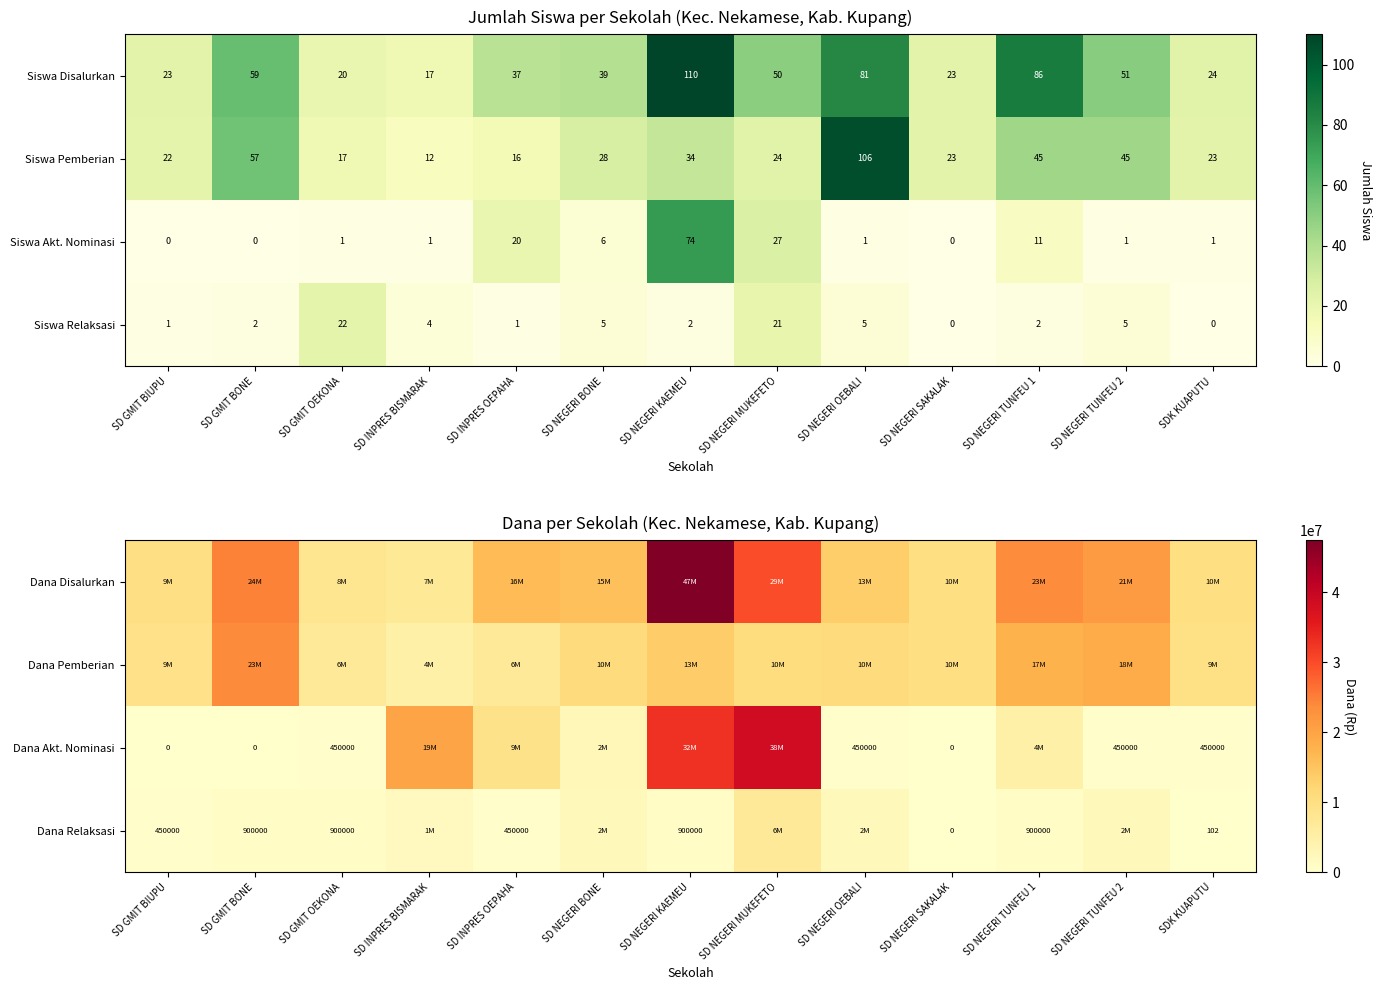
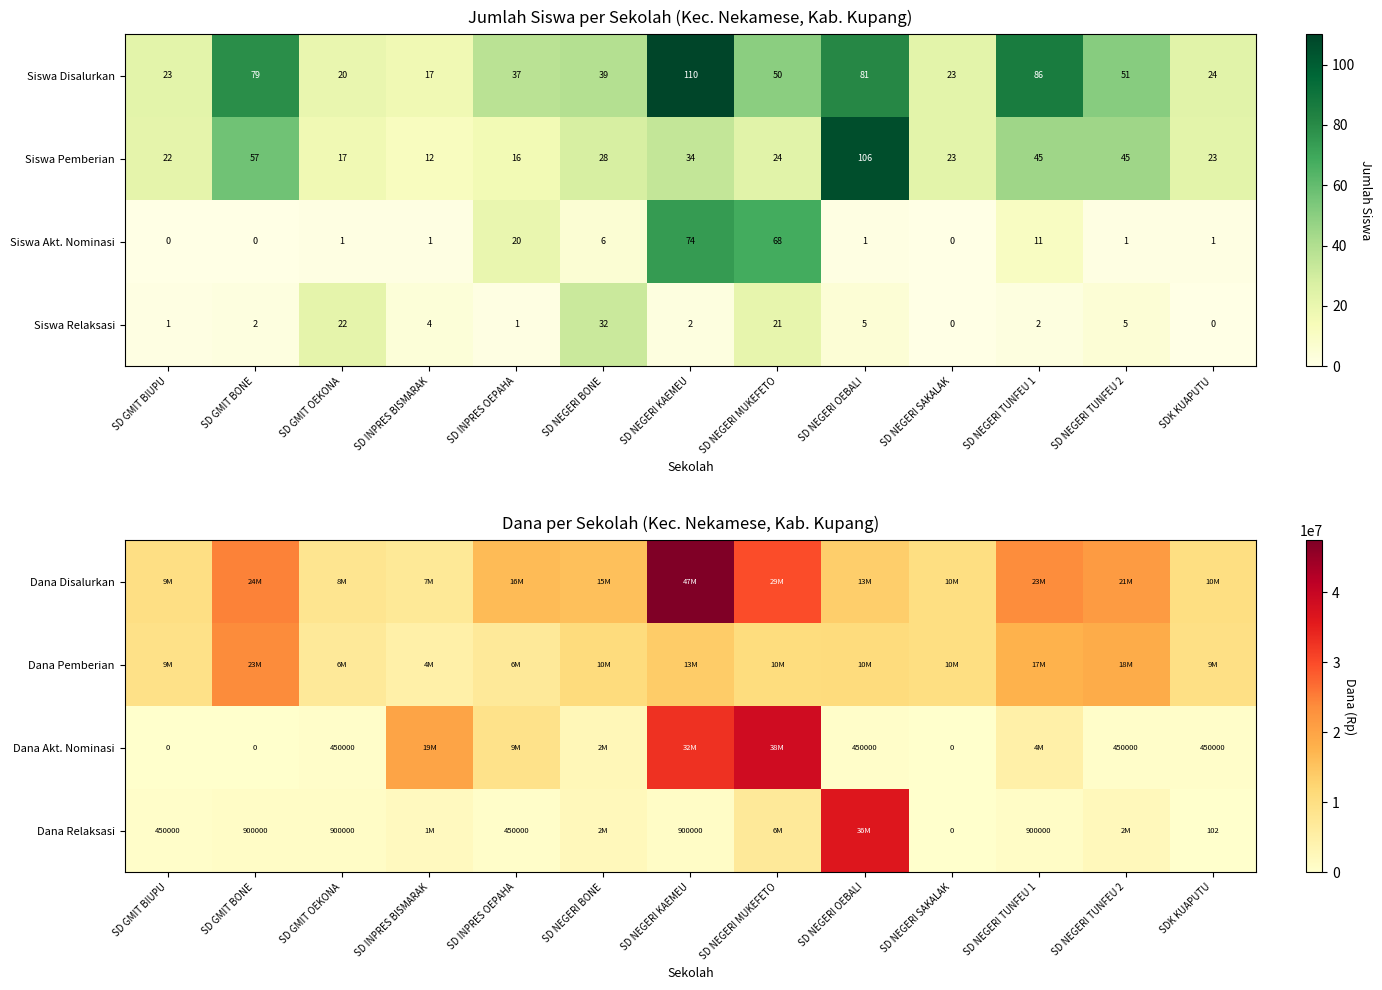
  {
    "Jumlah Siswa per Sekolah (Kec. Nekamese, Kab. Kupang)": {
      "Siswa Disalurkan": {
        "SD GMIT BIUPU": "23",
-       "SD GMIT BONE": "59",
+       "SD GMIT BONE": "79",
        "SD GMIT OEKONA": "20",
        "SD INPRES BISMARAK": "17",
        "SD INPRES OEPAHA": "37",
        "SD NEGERI BONE": "39",
        "SD NEGERI KAEMEU": "110",
        "SD NEGERI MUKEFETO": "50",
        "SD NEGERI OEBALI": "81",
        "SD NEGERI SAKALAK": "23",
        "SD NEGERI TUNFEU 1": "86",
        "SD NEGERI TUNFEU 2": "51",
        "SDK KUAPUTU": "24"
      },
      "Siswa Pemberian": {
        "SD GMIT BIUPU": "22",
        "SD GMIT BONE": "57",
        "SD GMIT OEKONA": "17",
        "SD INPRES BISMARAK": "12",
        "SD INPRES OEPAHA": "16",
        "SD NEGERI BONE": "28",
        "SD NEGERI KAEMEU": "34",
        "SD NEGERI MUKEFETO": "24",
        "SD NEGERI OEBALI": "106",
        "SD NEGERI SAKALAK": "23",
        "SD NEGERI TUNFEU 1": "45",
        "SD NEGERI TUNFEU 2": "45",
        "SDK KUAPUTU": "23"
      },
      "Siswa Akt. Nominasi": {
        "SD GMIT BIUPU": "0",
        "SD GMIT BONE": "0",
        "SD GMIT OEKONA": "1",
        "SD INPRES BISMARAK": "1",
        "SD INPRES OEPAHA": "20",
        "SD NEGERI BONE": "6",
        "SD NEGERI KAEMEU": "74",
-       "SD NEGERI MUKEFETO": "27",
+       "SD NEGERI MUKEFETO": "68",
        "SD NEGERI OEBALI": "1",
        "SD NEGERI SAKALAK": "0",
        "SD NEGERI TUNFEU 1": "11",
        "SD NEGERI TUNFEU 2": "1",
        "SDK KUAPUTU": "1"
      },
      "Siswa Relaksasi": {
        "SD GMIT BIUPU": "1",
        "SD GMIT BONE": "2",
        "SD GMIT OEKONA": "22",
        "SD INPRES BISMARAK": "4",
        "SD INPRES OEPAHA": "1",
-       "SD NEGERI BONE": "5",
+       "SD NEGERI BONE": "32",
        "SD NEGERI KAEMEU": "2",
        "SD NEGERI MUKEFETO": "21",
        "SD NEGERI OEBALI": "5",
        "SD NEGERI SAKALAK": "0",
        "SD NEGERI TUNFEU 1": "2",
        "SD NEGERI TUNFEU 2": "5",
        "SDK KUAPUTU": "0"
      }
    },
    "Dana per Sekolah (Kec. Nekamese, Kab. Kupang)": {
      "Dana Disalurkan": {
        "SD GMIT BIUPU": "9M",
        "SD GMIT BONE": "24M",
        "SD GMIT OEKONA": "8M",
        "SD INPRES BISMARAK": "7M",
        "SD INPRES OEPAHA": "16M",
        "SD NEGERI BONE": "15M",
        "SD NEGERI KAEMEU": "47M",
        "SD NEGERI MUKEFETO": "29M",
        "SD NEGERI OEBALI": "13M",
        "SD NEGERI SAKALAK": "10M",
        "SD NEGERI TUNFEU 1": "23M",
        "SD NEGERI TUNFEU 2": "21M",
        "SDK KUAPUTU": "10M"
      },
      "Dana Pemberian": {
        "SD GMIT BIUPU": "9M",
        "SD GMIT BONE": "23M",
        "SD GMIT OEKONA": "6M",
        "SD INPRES BISMARAK": "4M",
        "SD INPRES OEPAHA": "6M",
        "SD NEGERI BONE": "10M",
        "SD NEGERI KAEMEU": "13M",
        "SD NEGERI MUKEFETO": "10M",
        "SD NEGERI OEBALI": "10M",
        "SD NEGERI SAKALAK": "10M",
        "SD NEGERI TUNFEU 1": "17M",
        "SD NEGERI TUNFEU 2": "18M",
        "SDK KUAPUTU": "9M"
      },
      "Dana Akt. Nominasi": {
        "SD GMIT BIUPU": "0",
        "SD GMIT BONE": "0",
        "SD GMIT OEKONA": "450000",
        "SD INPRES BISMARAK": "19M",
        "SD INPRES OEPAHA": "9M",
        "SD NEGERI BONE": "2M",
        "SD NEGERI KAEMEU": "32M",
        "SD NEGERI MUKEFETO": "38M",
        "SD NEGERI OEBALI": "450000",
        "SD NEGERI SAKALAK": "0",
        "SD NEGERI TUNFEU 1": "4M",
        "SD NEGERI TUNFEU 2": "450000",
        "SDK KUAPUTU": "450000"
      },
      "Dana Relaksasi": {
        "SD GMIT BIUPU": "450000",
        "SD GMIT BONE": "900000",
        "SD GMIT OEKONA": "900000",
        "SD INPRES BISMARAK": "1M",
        "SD INPRES OEPAHA": "450000",
        "SD NEGERI BONE": "2M",
        "SD NEGERI KAEMEU": "900000",
        "SD NEGERI MUKEFETO": "6M",
-       "SD NEGERI OEBALI": "2M",
+       "SD NEGERI OEBALI": "36M",
        "SD NEGERI SAKALAK": "0",
        "SD NEGERI TUNFEU 1": "900000",
        "SD NEGERI TUNFEU 2": "2M",
        "SDK KUAPUTU": "102"
      }
    }
  }
